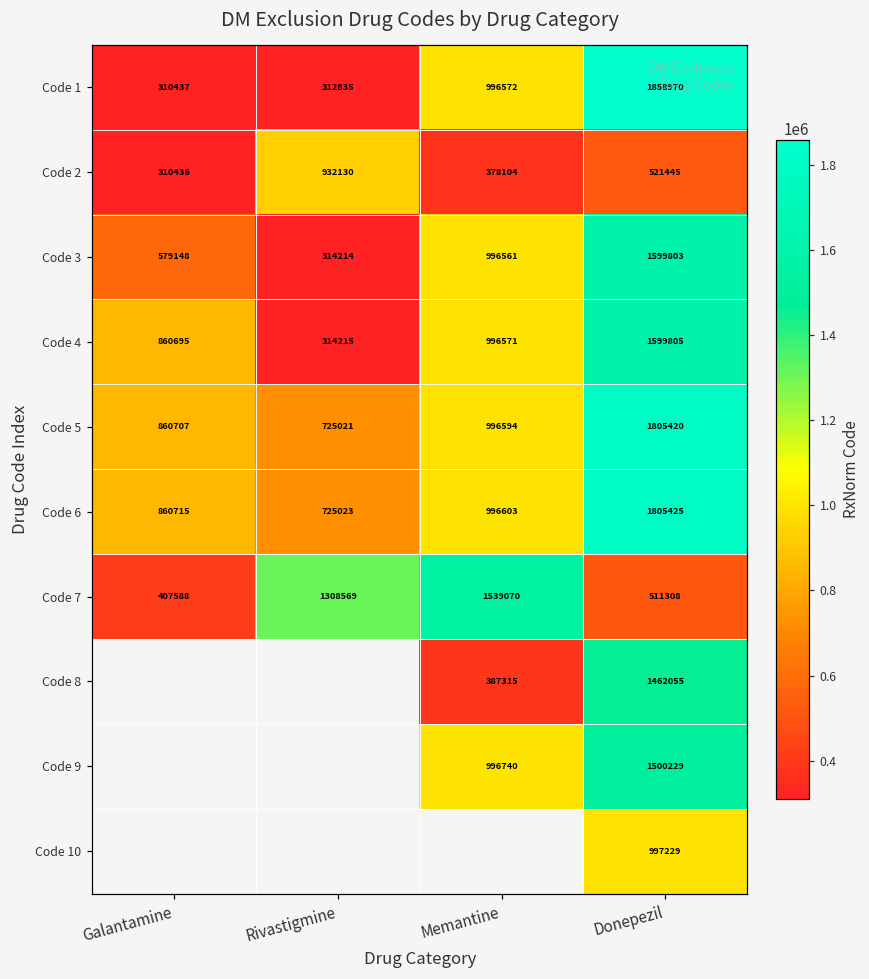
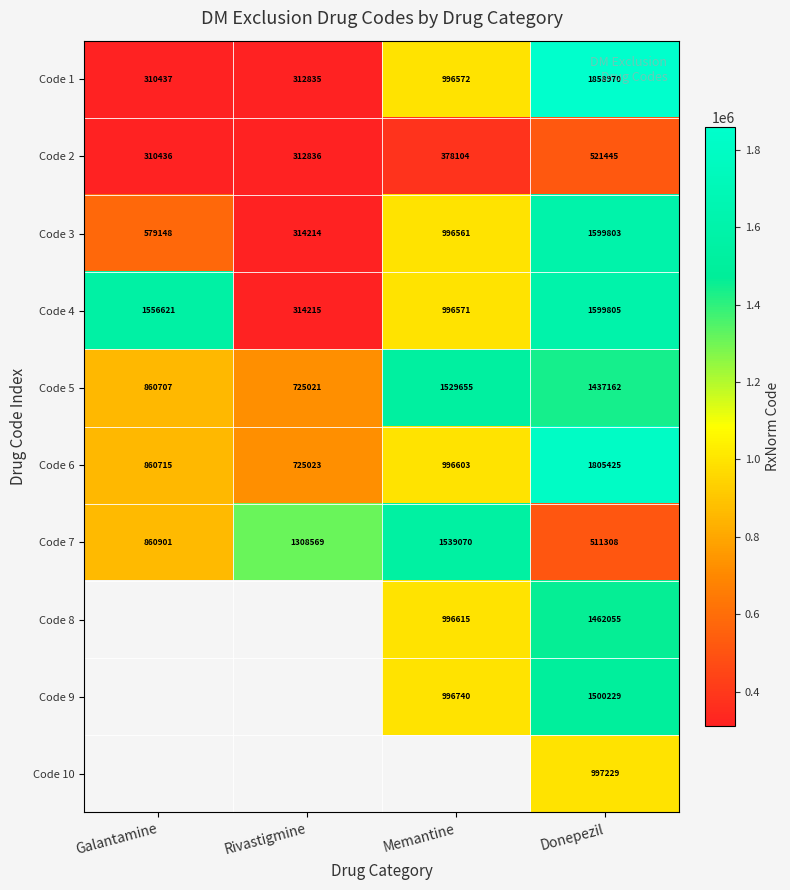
  {
    "Code 1": {
      "Galantamine": 310437,
      "Rivastigmine": 312835,
      "Memantine": 996572
    },
    "Code 2": {
      "Galantamine": 310436,
-     "Rivastigmine": 932130,
+     "Rivastigmine": 312836,
      "Memantine": 378104,
      "Donepezil": 521445
    },
    "Code 3": {
      "Galantamine": 579148,
      "Rivastigmine": 314214,
      "Memantine": 996561,
      "Donepezil": 1599803
    },
    "Code 4": {
-     "Galantamine": 860695,
+     "Galantamine": 1556621,
      "Rivastigmine": 314215,
      "Memantine": 996571,
      "Donepezil": 1599805
    },
    "Code 5": {
      "Galantamine": 860707,
      "Rivastigmine": 725021,
-     "Memantine": 996594,
-     "Donepezil": 1805420
+     "Memantine": 1529655,
+     "Donepezil": 1437162
    },
    "Code 6": {
      "Galantamine": 860715,
      "Rivastigmine": 725023,
      "Memantine": 996603,
      "Donepezil": 1805425
    },
    "Code 7": {
-     "Galantamine": 407588,
+     "Galantamine": 860901,
      "Rivastigmine": 1308569,
      "Memantine": 1539070,
      "Donepezil": 511308
    },
    "Code 8": {
-     "Memantine": 387315,
+     "Memantine": 996615,
      "Donepezil": 1462055
    },
    "Code 9": {
      "Memantine": 996740,
      "Donepezil": 1500229
    },
    "Code 10": {
      "Donepezil": 997229
    }
  }
